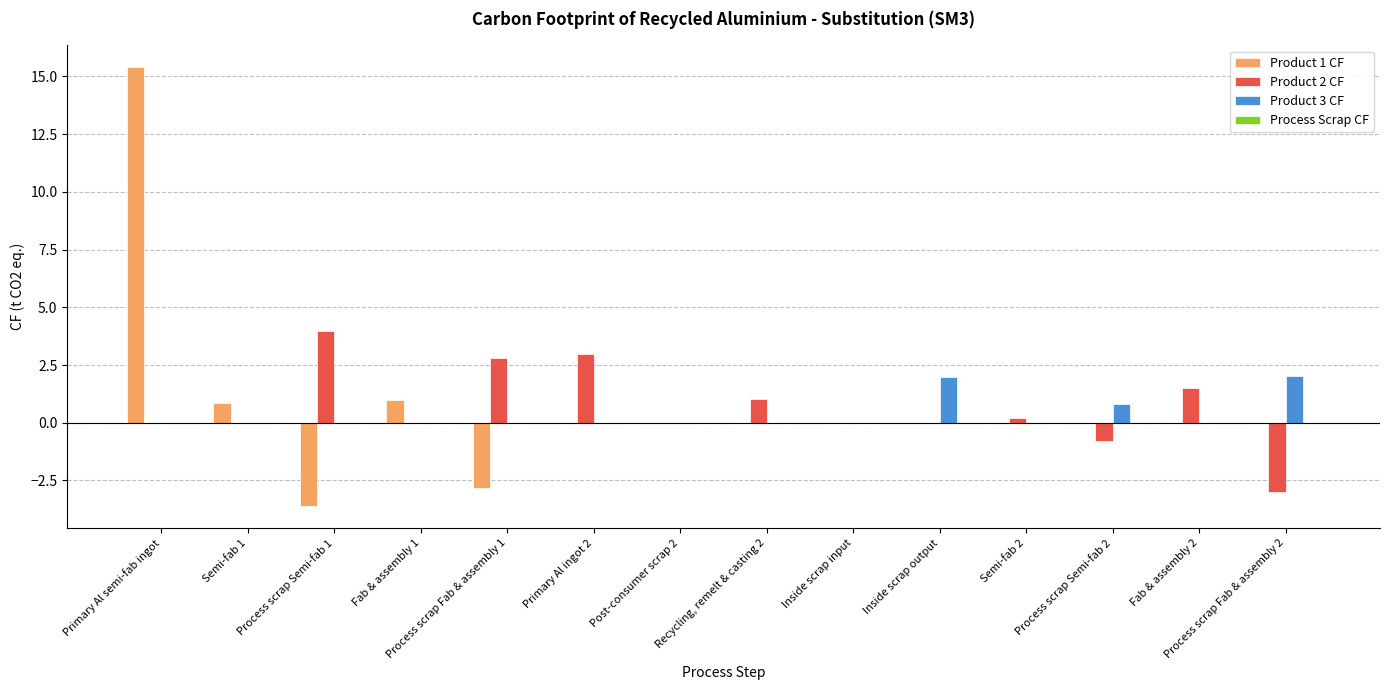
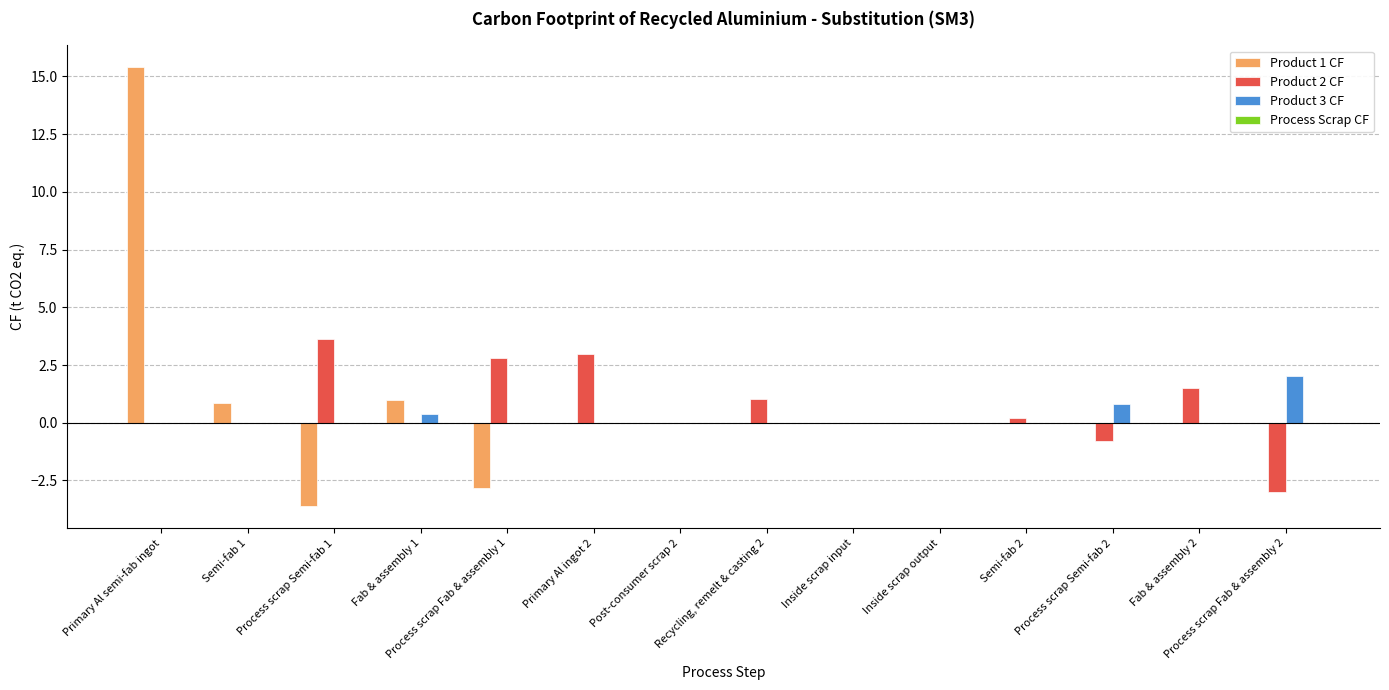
  {
    "Product 1 CF": {
      "Primary Al semi-fab ingot": 15.4,
      "Semi-fab 1": 0.8,
      "Process scrap Semi-fab 1": -3.6,
      "Fab & assembly 1": 1.0,
      "Process scrap Fab & assembly 1": -2.8,
      "Primary Al ingot 2": 0.0,
      "Post-consumer scrap 2": 0.0,
      "Recycling, remelt & casting 2": 0.0,
      "Inside scrap input": 0.0,
      "Inside scrap output": 0.0,
      "Semi-fab 2": 0.0,
      "Process scrap Semi-fab 2": 0.0,
      "Fab & assembly 2": 0.0,
      "Process scrap Fab & assembly 2": 0.0
    },
    "Product 2 CF": {
      "Primary Al semi-fab ingot": 0.0,
      "Semi-fab 1": 0.0,
-     "Process scrap Semi-fab 1": 4.0,
+     "Process scrap Semi-fab 1": 3.6,
      "Fab & assembly 1": 0.0,
      "Process scrap Fab & assembly 1": 2.8,
      "Primary Al ingot 2": 3.0,
      "Post-consumer scrap 2": 0.0,
      "Recycling, remelt & casting 2": 1.0,
      "Inside scrap input": 0.0,
      "Inside scrap output": 0.0,
      "Semi-fab 2": 0.2,
      "Process scrap Semi-fab 2": -0.8,
      "Fab & assembly 2": 1.5,
      "Process scrap Fab & assembly 2": -3.0
    },
    "Product 3 CF": {
      "Primary Al semi-fab ingot": 0.0,
      "Semi-fab 1": 0.0,
      "Process scrap Semi-fab 1": 0.0,
-     "Fab & assembly 1": 0.0,
+     "Fab & assembly 1": 0.4,
      "Process scrap Fab & assembly 1": 0.0,
      "Primary Al ingot 2": 0.0,
      "Post-consumer scrap 2": 0.0,
      "Recycling, remelt & casting 2": 0.0,
      "Inside scrap input": 0.0,
-     "Inside scrap output": 2,
+     "Inside scrap output": 0,
      "Semi-fab 2": 0.0,
      "Process scrap Semi-fab 2": 0.8,
      "Fab & assembly 2": 0.0,
      "Process scrap Fab & assembly 2": 2.0
    },
    "Process Scrap CF": {
      "Primary Al semi-fab ingot": 0.0,
      "Semi-fab 1": 0.0,
      "Process scrap Semi-fab 1": 0.0,
      "Fab & assembly 1": 0.0,
      "Process scrap Fab & assembly 1": 0.0,
      "Primary Al ingot 2": 0.0,
      "Post-consumer scrap 2": 0.0,
      "Recycling, remelt & casting 2": 0.0,
      "Inside scrap input": 0.0,
      "Inside scrap output": 0.0,
      "Semi-fab 2": 0.0,
      "Process scrap Semi-fab 2": 0.0,
      "Fab & assembly 2": 0.0,
      "Process scrap Fab & assembly 2": 0.0
    }
  }
